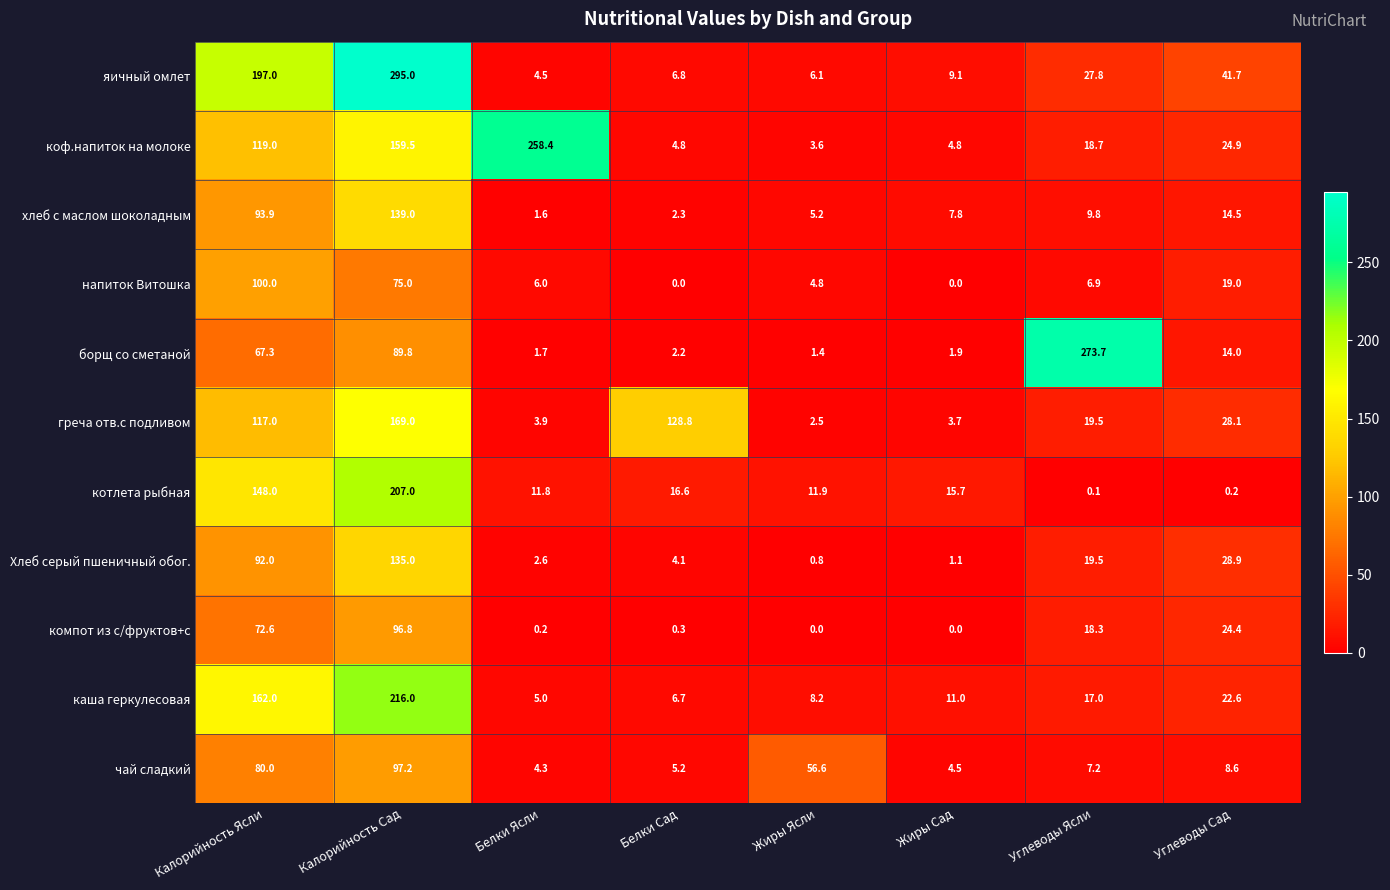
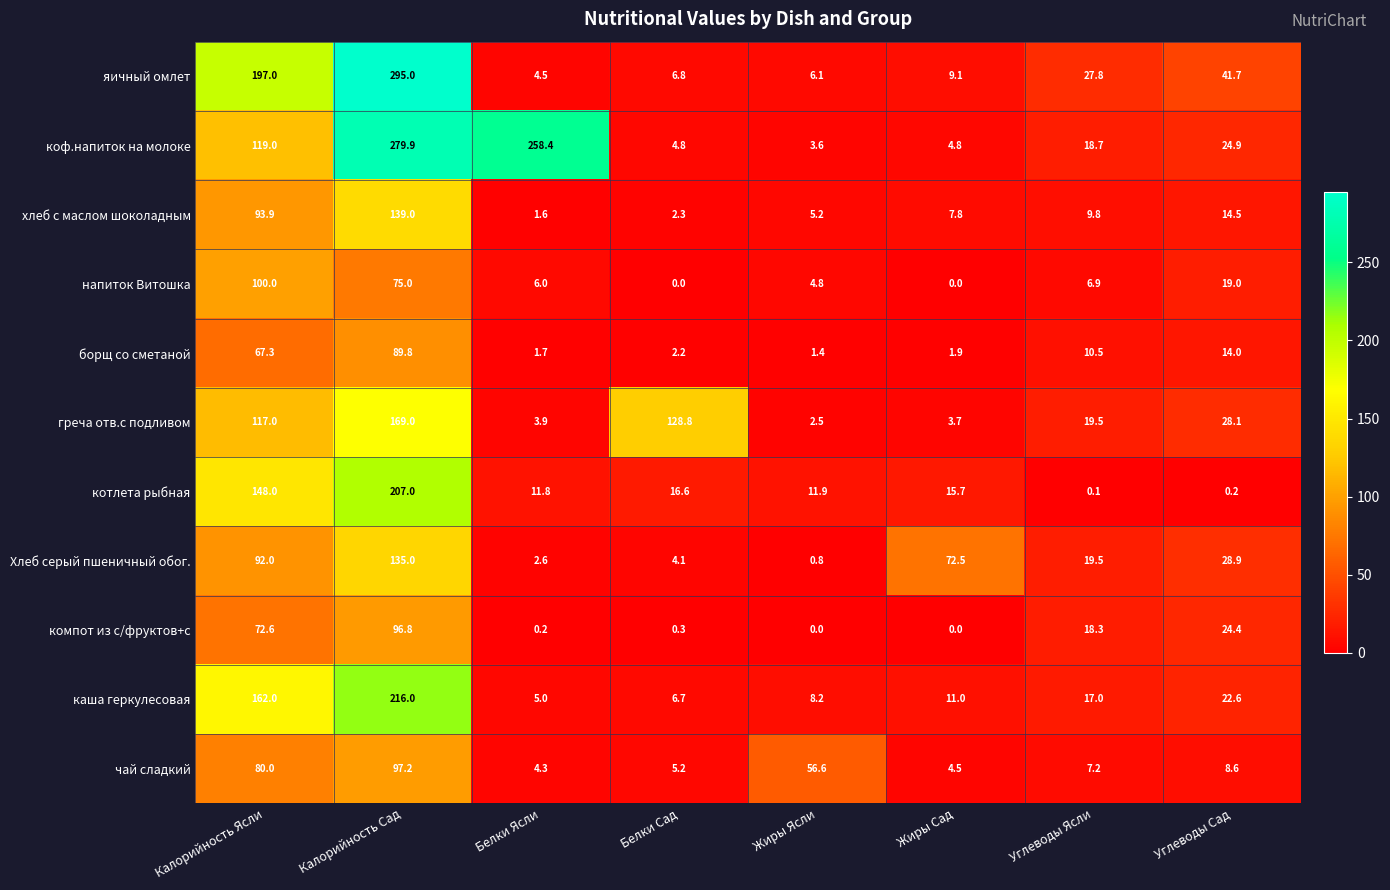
  {
    "яичный омлет": {
      "Калорийность Ясли": 197.0,
      "Калорийность Сад": 295.0,
      "Белки Ясли": 4.5,
      "Белки Сад": 6.8,
      "Жиры Ясли": 6.1,
      "Жиры Сад": 9.1,
      "Углеводы Ясли": 27.8,
      "Углеводы Сад": 41.7
    },
    "коф.напиток на молоке": {
      "Калорийность Ясли": 119.0,
-     "Калорийность Сад": 159.5,
+     "Калорийность Сад": 279.9,
      "Белки Ясли": 258.4,
      "Белки Сад": 4.8,
      "Жиры Ясли": 3.6,
      "Жиры Сад": 4.8,
      "Углеводы Ясли": 18.7,
      "Углеводы Сад": 24.9
    },
    "хлеб с маслом шоколадным": {
      "Калорийность Ясли": 93.9,
      "Калорийность Сад": 139.0,
      "Белки Ясли": 1.6,
      "Белки Сад": 2.3,
      "Жиры Ясли": 5.2,
      "Жиры Сад": 7.8,
      "Углеводы Ясли": 9.8,
      "Углеводы Сад": 14.5
    },
    "напиток Витошка": {
      "Калорийность Ясли": 100.0,
      "Калорийность Сад": 75.0,
      "Белки Ясли": 6.0,
      "Белки Сад": 0.0,
      "Жиры Ясли": 4.8,
      "Жиры Сад": 0.0,
      "Углеводы Ясли": 6.9,
      "Углеводы Сад": 19.0
    },
    "борщ со сметаной": {
      "Калорийность Ясли": 67.3,
      "Калорийность Сад": 89.8,
      "Белки Ясли": 1.7,
      "Белки Сад": 2.2,
      "Жиры Ясли": 1.4,
      "Жиры Сад": 1.9,
-     "Углеводы Ясли": 273.7,
+     "Углеводы Ясли": 10.5,
      "Углеводы Сад": 14.0
    },
    "греча отв.с подливом": {
      "Калорийность Ясли": 117.0,
      "Калорийность Сад": 169.0,
      "Белки Ясли": 3.9,
      "Белки Сад": 128.8,
      "Жиры Ясли": 2.5,
      "Жиры Сад": 3.7,
      "Углеводы Ясли": 19.5,
      "Углеводы Сад": 28.1
    },
    "котлета рыбная": {
      "Калорийность Ясли": 148.0,
      "Калорийность Сад": 207.0,
      "Белки Ясли": 11.8,
      "Белки Сад": 16.6,
      "Жиры Ясли": 11.9,
      "Жиры Сад": 15.7,
      "Углеводы Ясли": 0.1,
      "Углеводы Сад": 0.2
    },
    "Хлеб серый пшеничный обог.": {
      "Калорийность Ясли": 92.0,
      "Калорийность Сад": 135.0,
      "Белки Ясли": 2.6,
      "Белки Сад": 4.1,
      "Жиры Ясли": 0.8,
-     "Жиры Сад": 1.1,
+     "Жиры Сад": 72.5,
      "Углеводы Ясли": 19.5,
      "Углеводы Сад": 28.9
    },
    "компот из с/фруктов+с": {
      "Калорийность Ясли": 72.6,
      "Калорийность Сад": 96.8,
      "Белки Ясли": 0.2,
      "Белки Сад": 0.3,
      "Жиры Ясли": 0.0,
      "Жиры Сад": 0.0,
      "Углеводы Ясли": 18.3,
      "Углеводы Сад": 24.4
    },
    "каша геркулесовая": {
      "Калорийность Ясли": 162.0,
      "Калорийность Сад": 216.0,
      "Белки Ясли": 5.0,
      "Белки Сад": 6.7,
      "Жиры Ясли": 8.2,
      "Жиры Сад": 11.0,
      "Углеводы Ясли": 17.0,
      "Углеводы Сад": 22.6
    },
    "чай сладкий": {
      "Калорийность Ясли": 80.0,
      "Калорийность Сад": 97.2,
      "Белки Ясли": 4.3,
      "Белки Сад": 5.2,
      "Жиры Ясли": 56.6,
      "Жиры Сад": 4.5,
      "Углеводы Ясли": 7.2,
      "Углеводы Сад": 8.6
    }
  }
